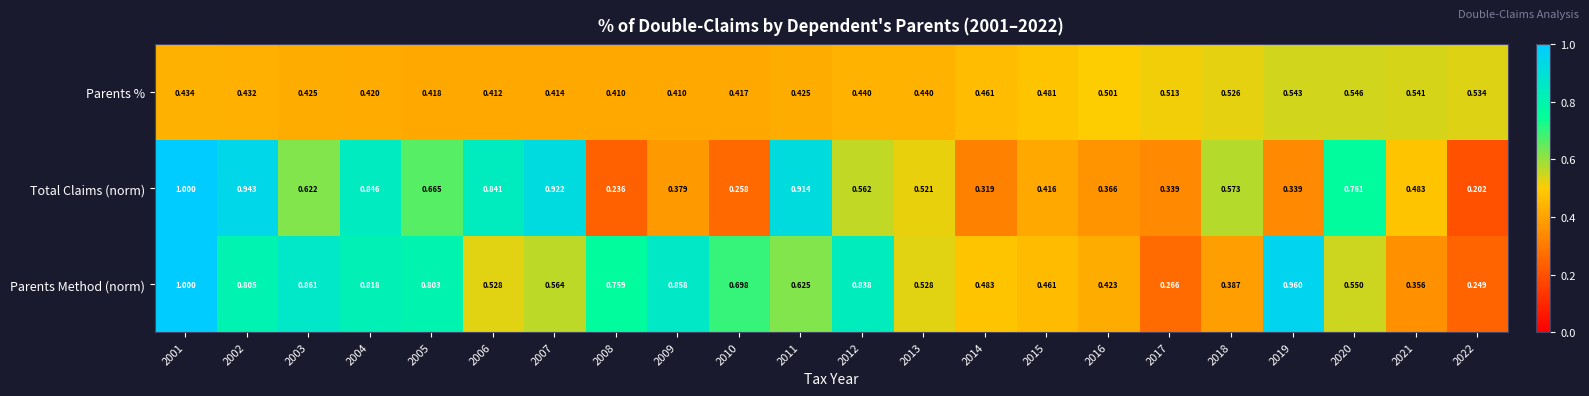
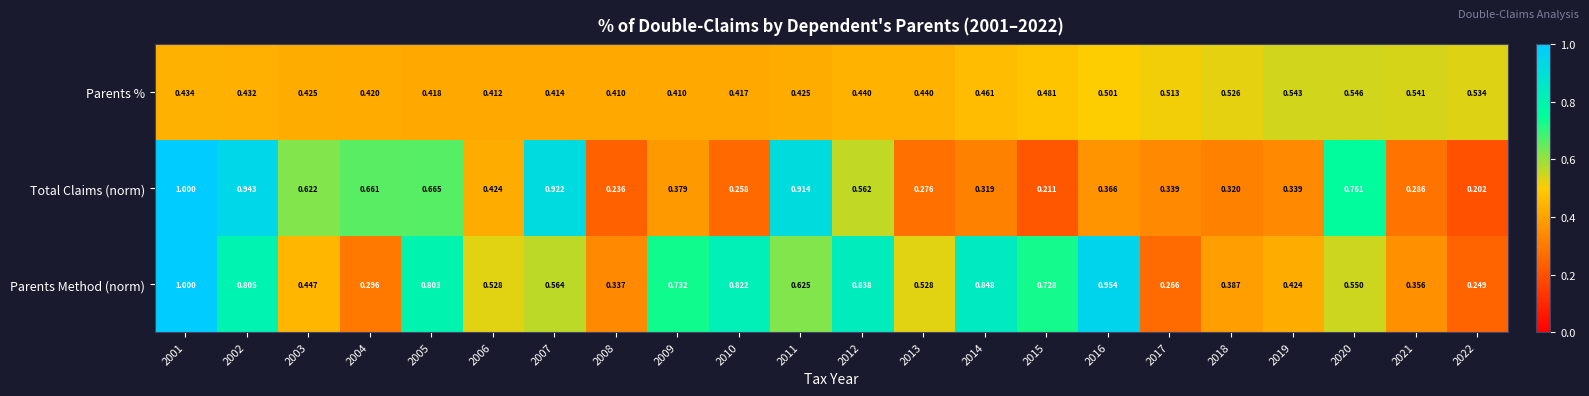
  {
    "Parents %": {
      "2001": 0.434,
      "2002": 0.432,
      "2003": 0.425,
      "2004": 0.420,
      "2005": 0.418,
      "2006": 0.412,
      "2007": 0.414,
      "2008": 0.410,
      "2009": 0.410,
      "2010": 0.417,
      "2011": 0.425,
      "2012": 0.440,
      "2013": 0.440,
      "2014": 0.461,
      "2015": 0.481,
      "2016": 0.501,
      "2017": 0.513,
      "2018": 0.526,
      "2019": 0.543,
      "2020": 0.546,
      "2021": 0.541,
      "2022": 0.534
    },
    "Total Claims (norm)": {
      "2001": 1.000,
      "2002": 0.943,
      "2003": 0.622,
-     "2004": 0.846,
+     "2004": 0.661,
      "2005": 0.665,
-     "2006": 0.841,
+     "2006": 0.424,
      "2007": 0.922,
      "2008": 0.236,
      "2009": 0.379,
      "2010": 0.258,
      "2011": 0.914,
      "2012": 0.562,
-     "2013": 0.521,
+     "2013": 0.276,
      "2014": 0.319,
-     "2015": 0.416,
+     "2015": 0.211,
      "2016": 0.366,
      "2017": 0.339,
-     "2018": 0.573,
+     "2018": 0.320,
      "2019": 0.339,
      "2020": 0.761,
-     "2021": 0.483,
+     "2021": 0.286,
      "2022": 0.202
    },
    "Parents Method (norm)": {
      "2001": 1.000,
      "2002": 0.805,
-     "2003": 0.861,
-     "2004": 0.818,
+     "2003": 0.447,
+     "2004": 0.296,
      "2005": 0.803,
      "2006": 0.528,
      "2007": 0.564,
-     "2008": 0.759,
-     "2009": 0.858,
-     "2010": 0.698,
+     "2008": 0.337,
+     "2009": 0.732,
+     "2010": 0.822,
      "2011": 0.625,
      "2012": 0.838,
      "2013": 0.528,
-     "2014": 0.483,
-     "2015": 0.461,
-     "2016": 0.423,
+     "2014": 0.848,
+     "2015": 0.728,
+     "2016": 0.954,
      "2017": 0.266,
      "2018": 0.387,
-     "2019": 0.960,
+     "2019": 0.424,
      "2020": 0.550,
      "2021": 0.356,
      "2022": 0.249
    }
  }
